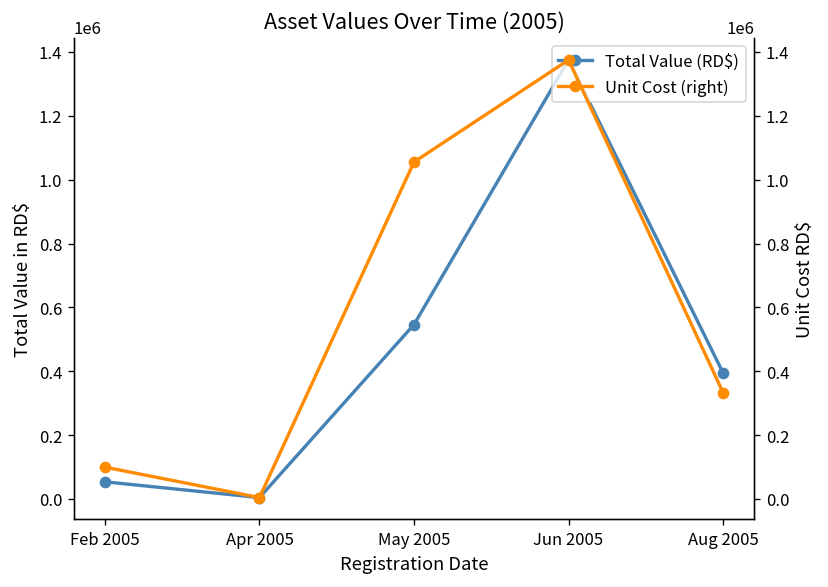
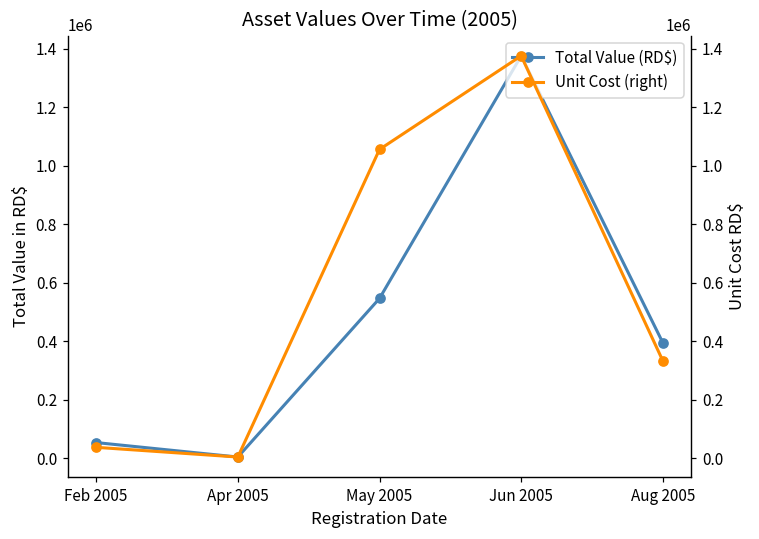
  {
    "Total Value (RD$)": {
      "Feb 2005": 50000,
      "Apr 2005": 0,
      "May 2005": 550000,
      "Aug 2005": 390000
    },
    "Unit Cost (right)": {
-     "Feb 2005": 100000,
+     "Feb 2005": 40000,
      "Apr 2005": 0,
      "May 2005": 1060000,
      "Aug 2005": 330000
    }
  }
